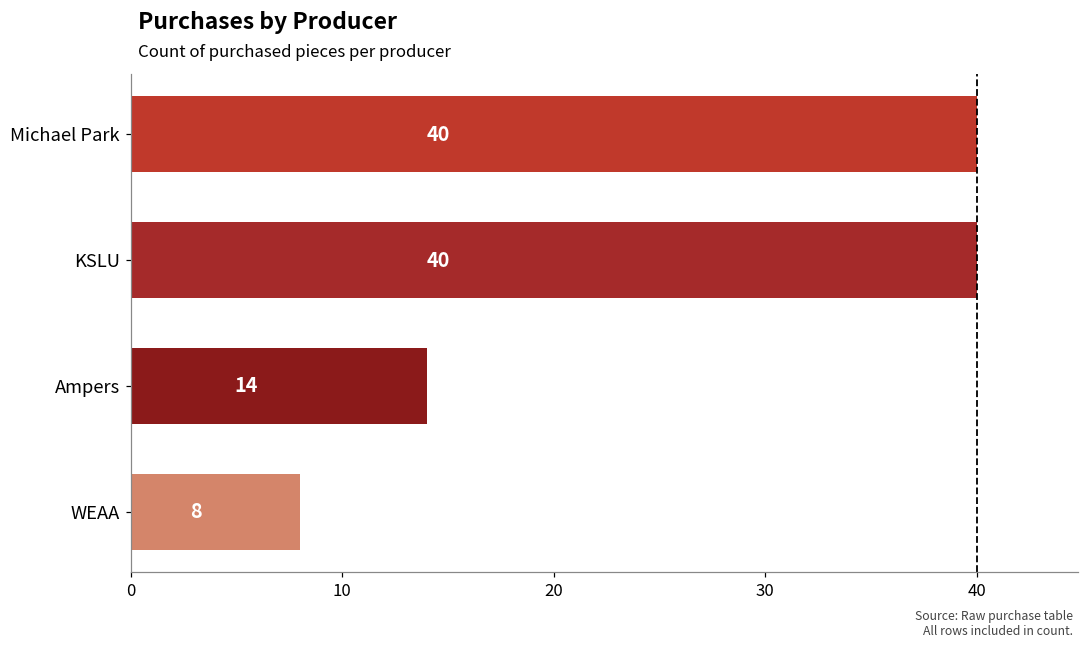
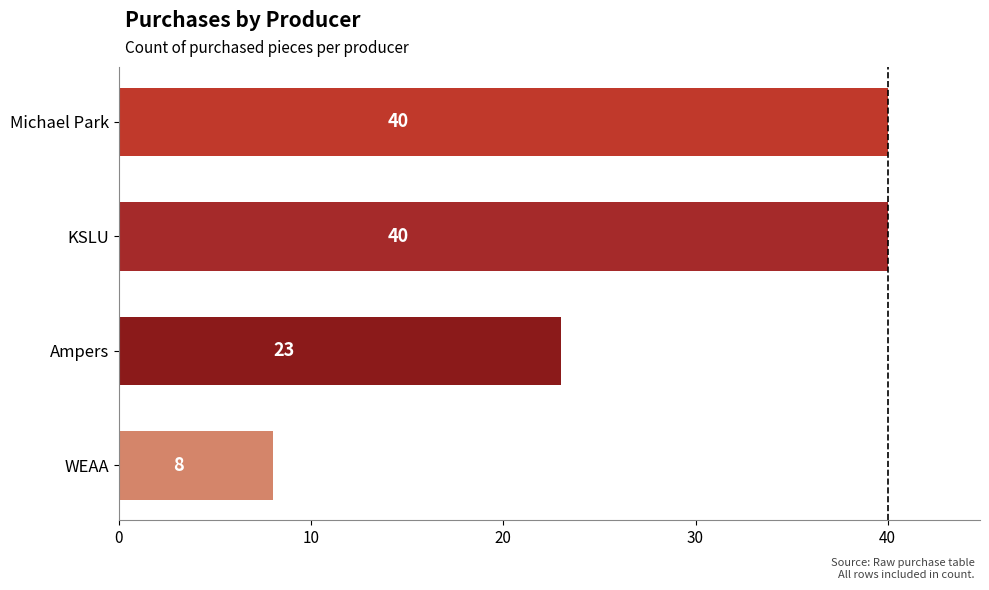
  {
    "Michael Park": 40,
    "KSLU": 40,
-   "Ampers": 14,
+   "Ampers": 23,
    "WEAA": 8
  }
